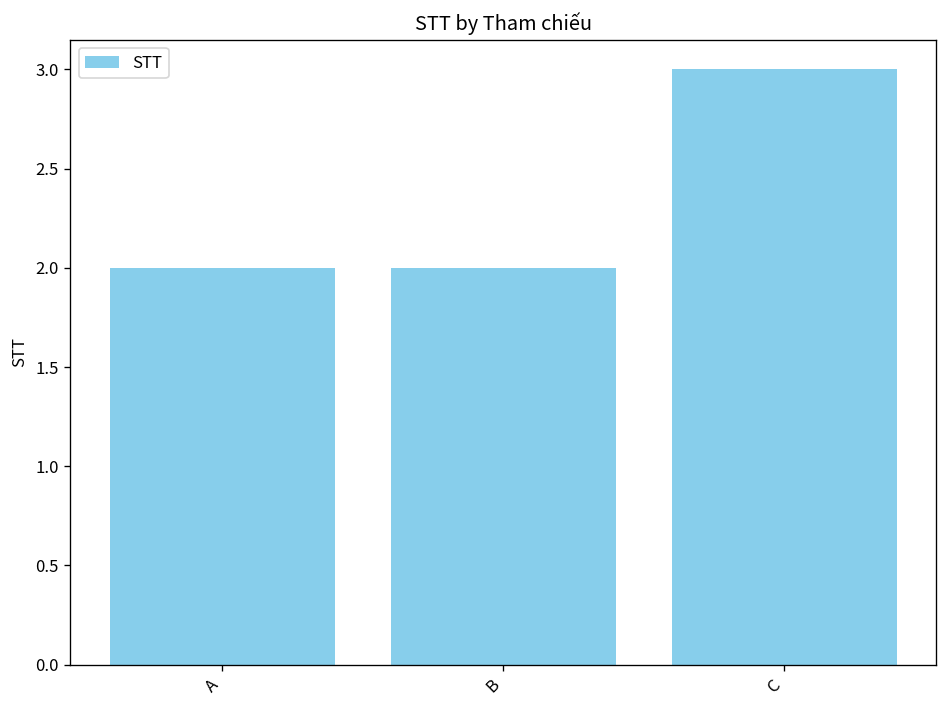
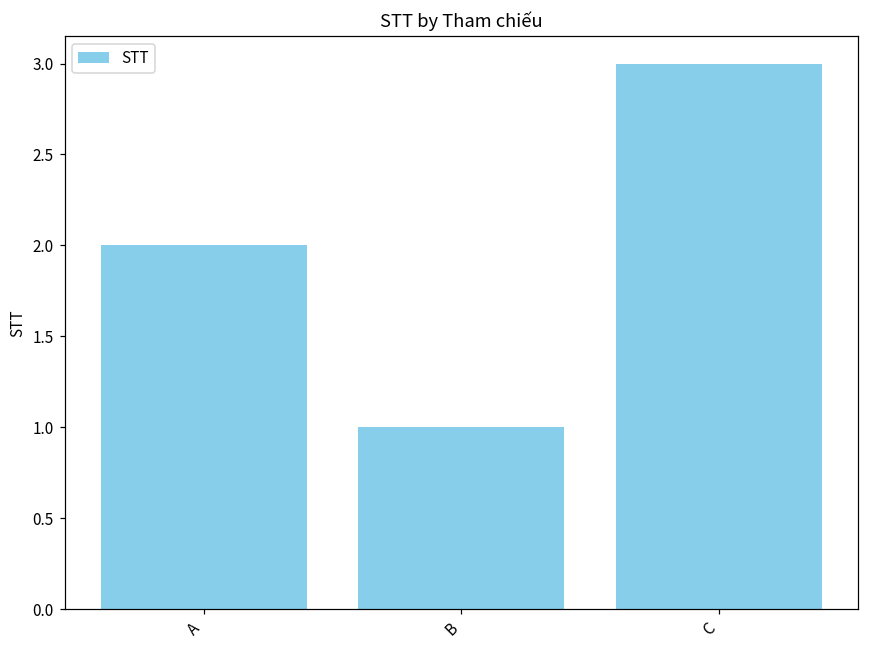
  {
    "A": 2,
-   "B": 2,
+   "B": 1,
    "C": 3
  }
